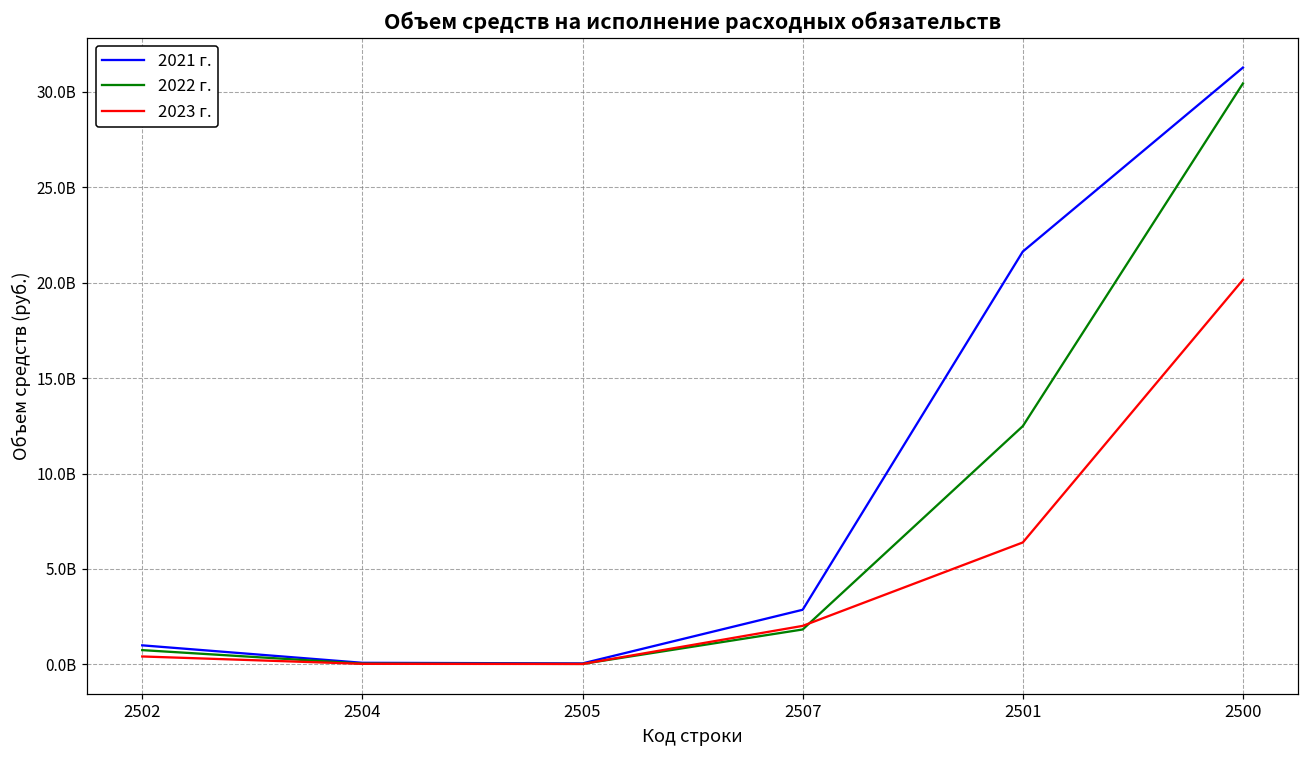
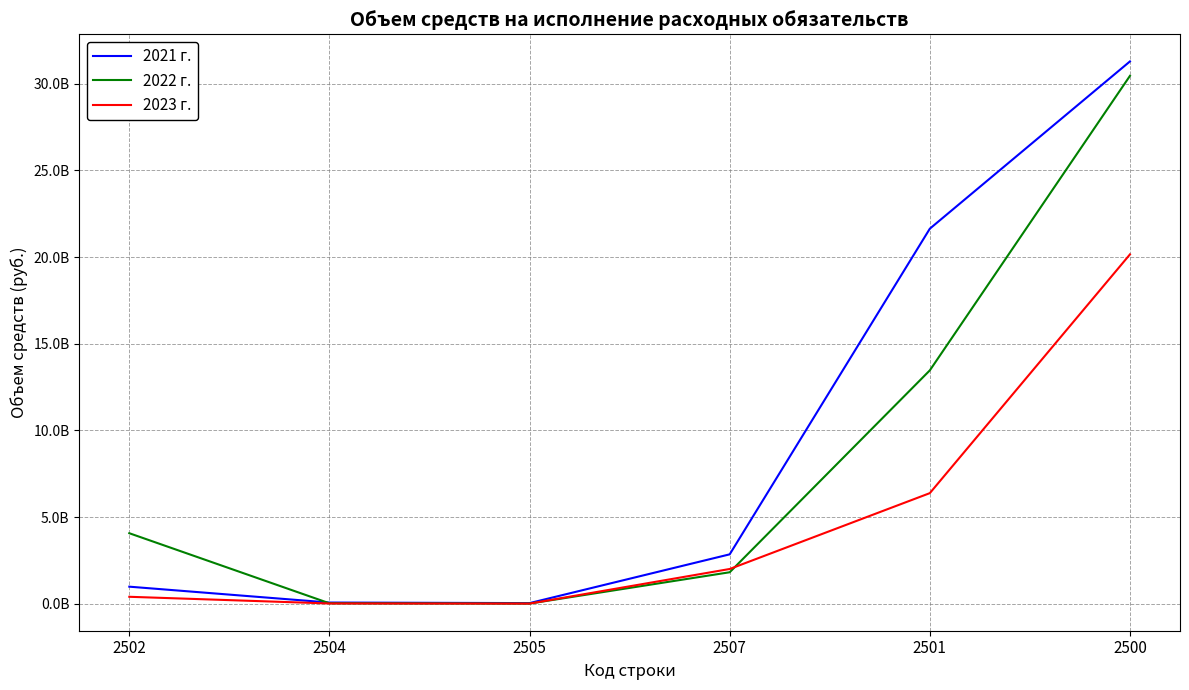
  {
    "2021 г.": {
      "2502": 1000000000,
      "2507": 2900000000,
      "2501": 21600000000,
      "2500": 31300000000
    },
    "2022 г.": {
-     "2502": 700000000,
+     "2502": 4100000000,
      "2507": 1800000000,
-     "2501": 12500000000,
+     "2501": 13500000000,
      "2500": 30400000000
    },
    "2023 г.": {
      "2502": 400000000,
      "2507": 2000000000,
      "2501": 6400000000,
      "2500": 20200000000
    }
  }
